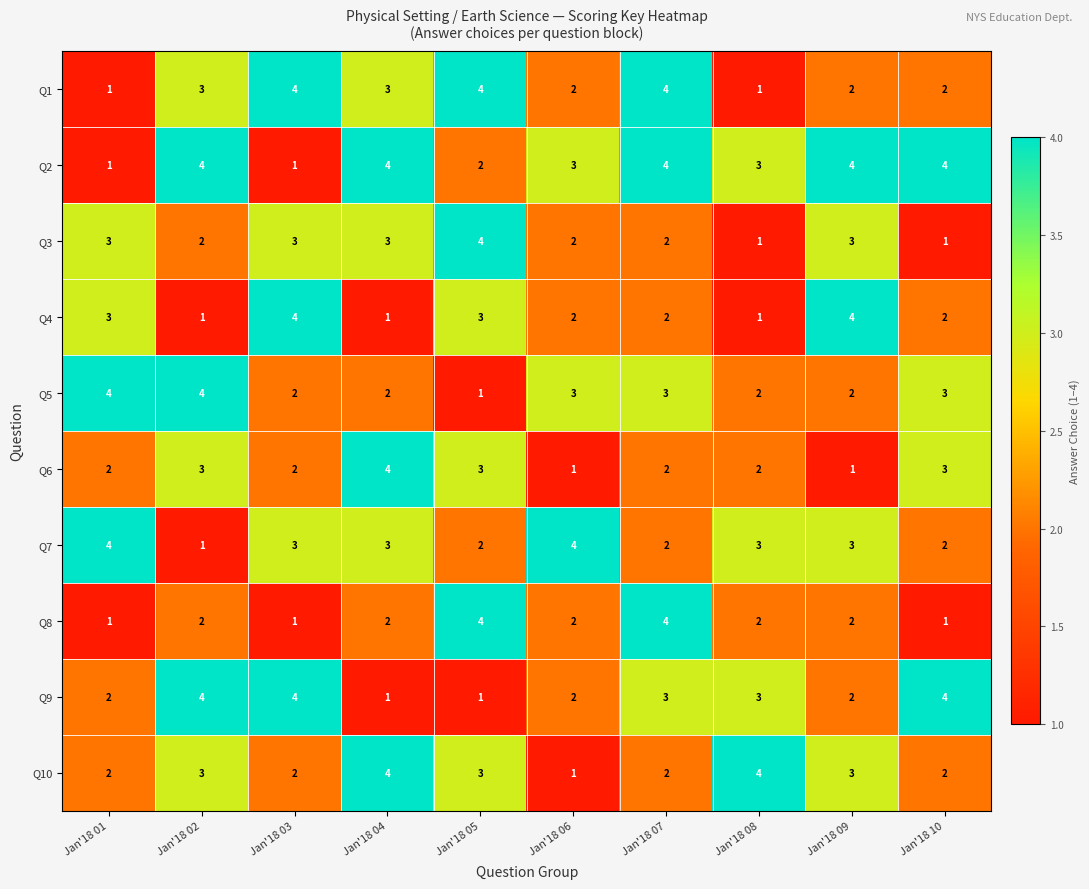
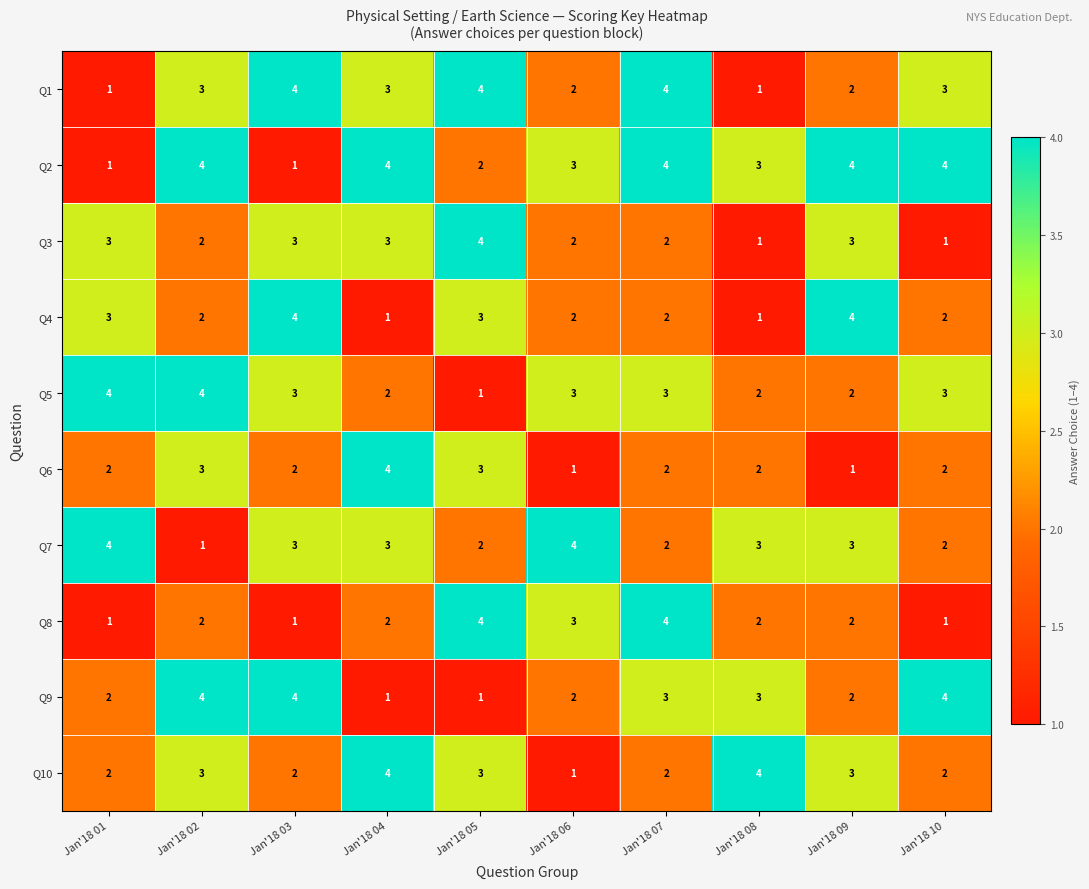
  {
    "Q1": {
      "Jan'18 01": 1,
      "Jan'18 02": 3,
      "Jan'18 03": 4,
      "Jan'18 04": 3,
      "Jan'18 05": 4,
      "Jan'18 06": 2,
      "Jan'18 07": 4,
      "Jan'18 08": 1,
      "Jan'18 09": 2,
-     "Jan'18 10": 2
+     "Jan'18 10": 3
    },
    "Q2": {
      "Jan'18 01": 1,
      "Jan'18 02": 4,
      "Jan'18 03": 1,
      "Jan'18 04": 4,
      "Jan'18 05": 2,
      "Jan'18 06": 3,
      "Jan'18 07": 4,
      "Jan'18 08": 3,
      "Jan'18 09": 4,
      "Jan'18 10": 4
    },
    "Q3": {
      "Jan'18 01": 3,
      "Jan'18 02": 2,
      "Jan'18 03": 3,
      "Jan'18 04": 3,
      "Jan'18 05": 4,
      "Jan'18 06": 2,
      "Jan'18 07": 2,
      "Jan'18 08": 1,
      "Jan'18 09": 3,
      "Jan'18 10": 1
    },
    "Q4": {
      "Jan'18 01": 3,
-     "Jan'18 02": 1,
+     "Jan'18 02": 2,
      "Jan'18 03": 4,
      "Jan'18 04": 1,
      "Jan'18 05": 3,
      "Jan'18 06": 2,
      "Jan'18 07": 2,
      "Jan'18 08": 1,
      "Jan'18 09": 4,
      "Jan'18 10": 2
    },
    "Q5": {
      "Jan'18 01": 4,
      "Jan'18 02": 4,
-     "Jan'18 03": 2,
+     "Jan'18 03": 3,
      "Jan'18 04": 2,
      "Jan'18 05": 1,
      "Jan'18 06": 3,
      "Jan'18 07": 3,
      "Jan'18 08": 2,
      "Jan'18 09": 2,
      "Jan'18 10": 3
    },
    "Q6": {
      "Jan'18 01": 2,
      "Jan'18 02": 3,
      "Jan'18 03": 2,
      "Jan'18 04": 4,
      "Jan'18 05": 3,
      "Jan'18 06": 1,
      "Jan'18 07": 2,
      "Jan'18 08": 2,
      "Jan'18 09": 1,
-     "Jan'18 10": 3
+     "Jan'18 10": 2
    },
    "Q7": {
      "Jan'18 01": 4,
      "Jan'18 02": 1,
      "Jan'18 03": 3,
      "Jan'18 04": 3,
      "Jan'18 05": 2,
      "Jan'18 06": 4,
      "Jan'18 07": 2,
      "Jan'18 08": 3,
      "Jan'18 09": 3,
      "Jan'18 10": 2
    },
    "Q8": {
      "Jan'18 01": 1,
      "Jan'18 02": 2,
      "Jan'18 03": 1,
      "Jan'18 04": 2,
      "Jan'18 05": 4,
-     "Jan'18 06": 2,
+     "Jan'18 06": 3,
      "Jan'18 07": 4,
      "Jan'18 08": 2,
      "Jan'18 09": 2,
      "Jan'18 10": 1
    },
    "Q9": {
      "Jan'18 01": 2,
      "Jan'18 02": 4,
      "Jan'18 03": 4,
      "Jan'18 04": 1,
      "Jan'18 05": 1,
      "Jan'18 06": 2,
      "Jan'18 07": 3,
      "Jan'18 08": 3,
      "Jan'18 09": 2,
      "Jan'18 10": 4
    },
    "Q10": {
      "Jan'18 01": 2,
      "Jan'18 02": 3,
      "Jan'18 03": 2,
      "Jan'18 04": 4,
      "Jan'18 05": 3,
      "Jan'18 06": 1,
      "Jan'18 07": 2,
      "Jan'18 08": 4,
      "Jan'18 09": 3,
      "Jan'18 10": 2
    }
  }
